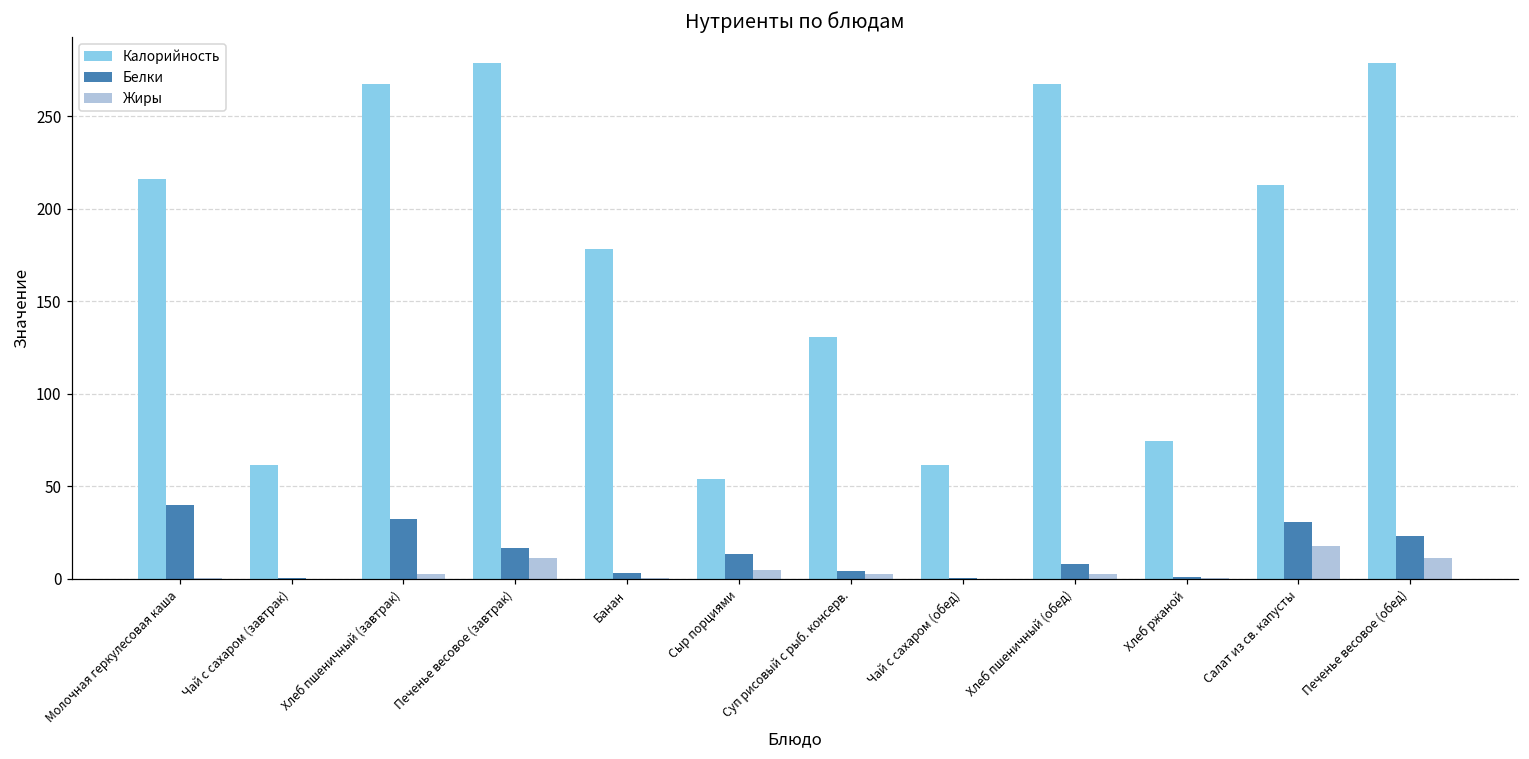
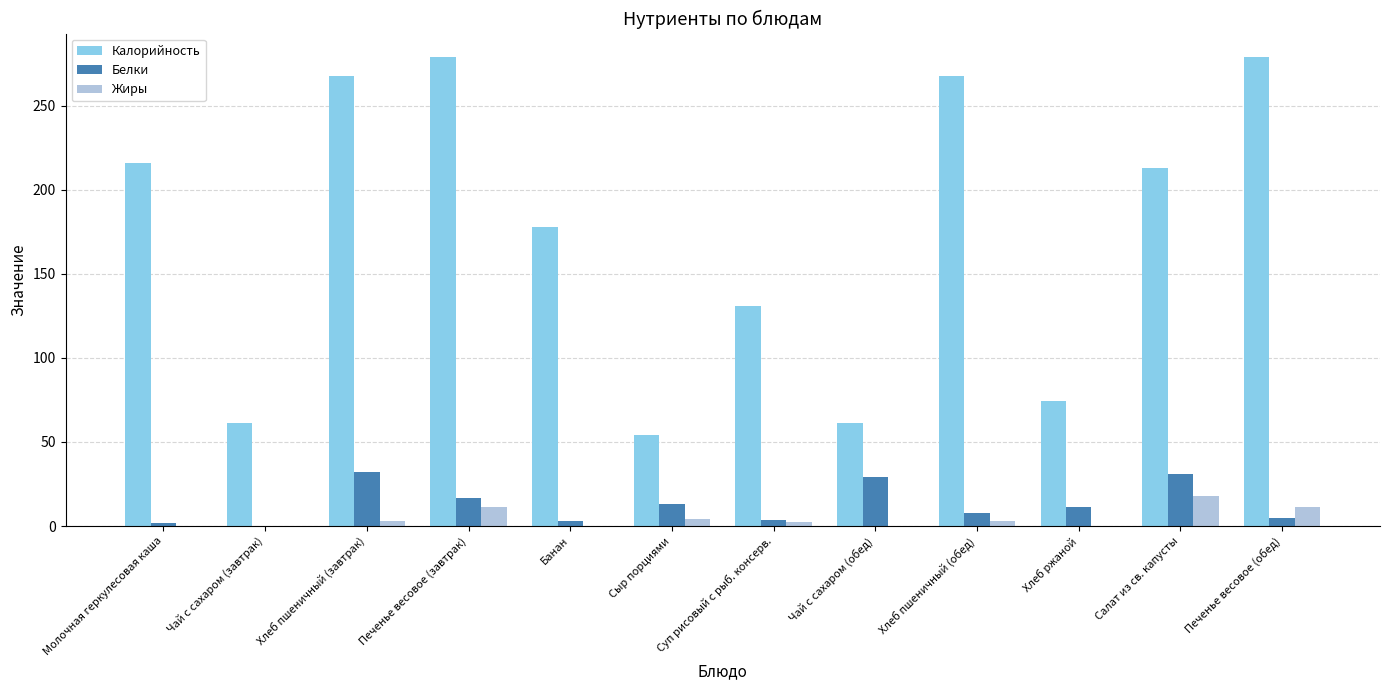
  {
    "Белки": {
-     "Молочная геркулесовая каша": 40,
+     "Молочная геркулесовая каша": 2,
      "Хлеб пшеничный (завтрак)": 32,
      "Печенье весовое (завтрак)": 16,
      "Банан": 3,
      "Сыр порциями": 13,
      "Суп рисовый с рыб. консерв.": 4,
-     "Чай с сахаром (обед)": 0,
+     "Чай с сахаром (обед)": 29,
      "Хлеб пшеничный (обед)": 8,
-     "Хлеб ржаной": 1,
+     "Хлеб ржаной": 11,
      "Салат из св. капусты": 31,
-     "Печенье весовое (обед)": 23
+     "Печенье весовое (обед)": 5
    }
  }
